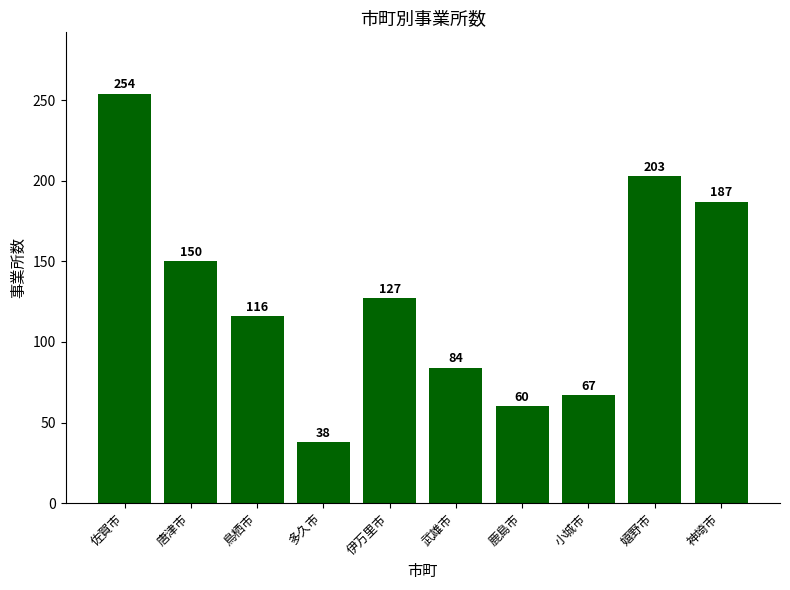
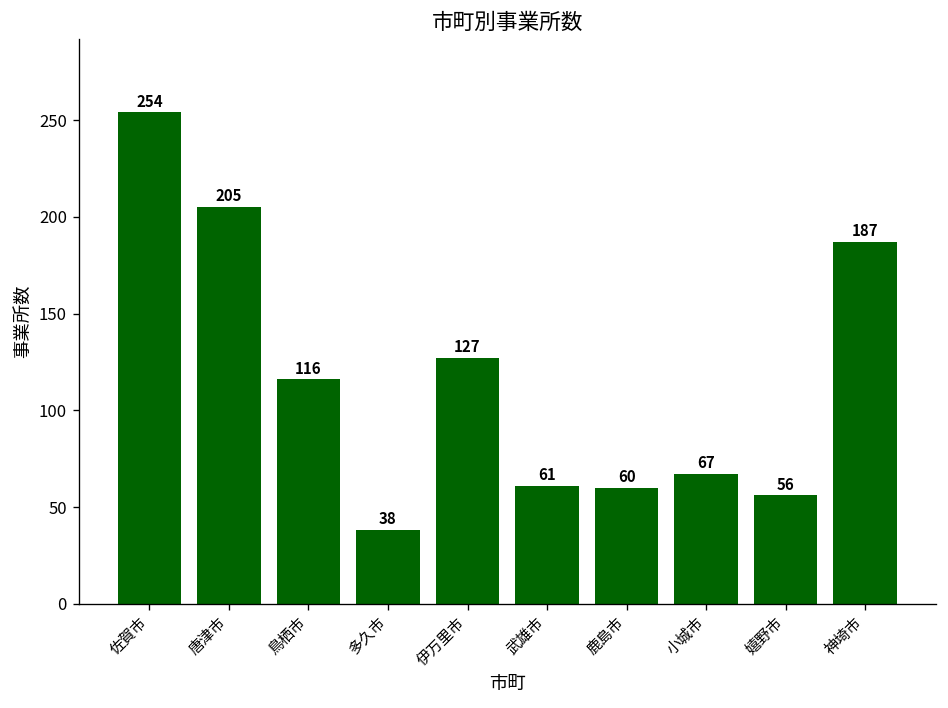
  {
    "佐賀市": 254,
-   "唐津市": 150,
+   "唐津市": 205,
    "鳥栖市": 116,
    "多久市": 38,
    "伊万里市": 127,
-   "武雄市": 84,
+   "武雄市": 61,
    "鹿島市": 60,
    "小城市": 67,
-   "嬉野市": 203,
+   "嬉野市": 56,
    "神埼市": 187
  }
